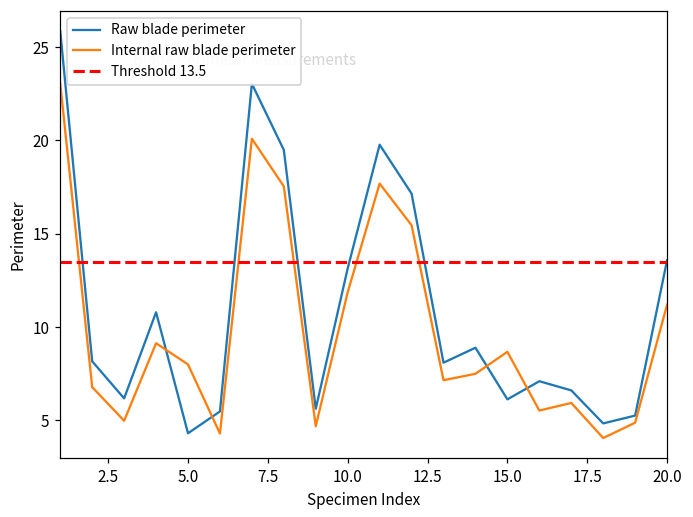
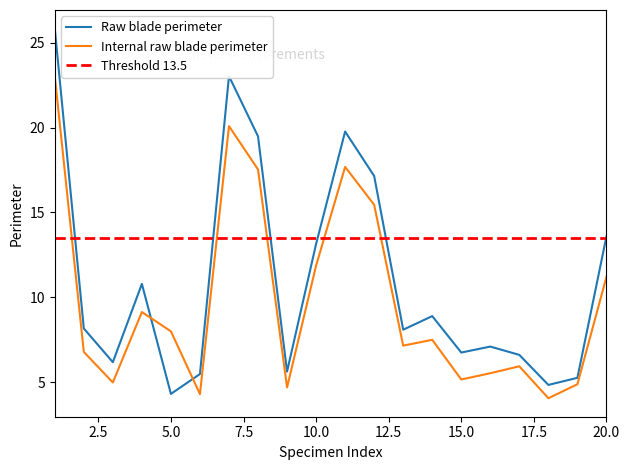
  {
    "Raw blade perimeter": {
      "5.0": 4.3,
      "10.0": 13.1,
-     "15.0": 6.1,
+     "15.0": 6.7,
      "20.0": 13.6
    },
    "Internal raw blade perimeter": {
      "5.0": 8.0,
      "10.0": 11.9,
-     "15.0": 8.7,
+     "15.0": 5.2,
      "20.0": 11.2
    }
  }
